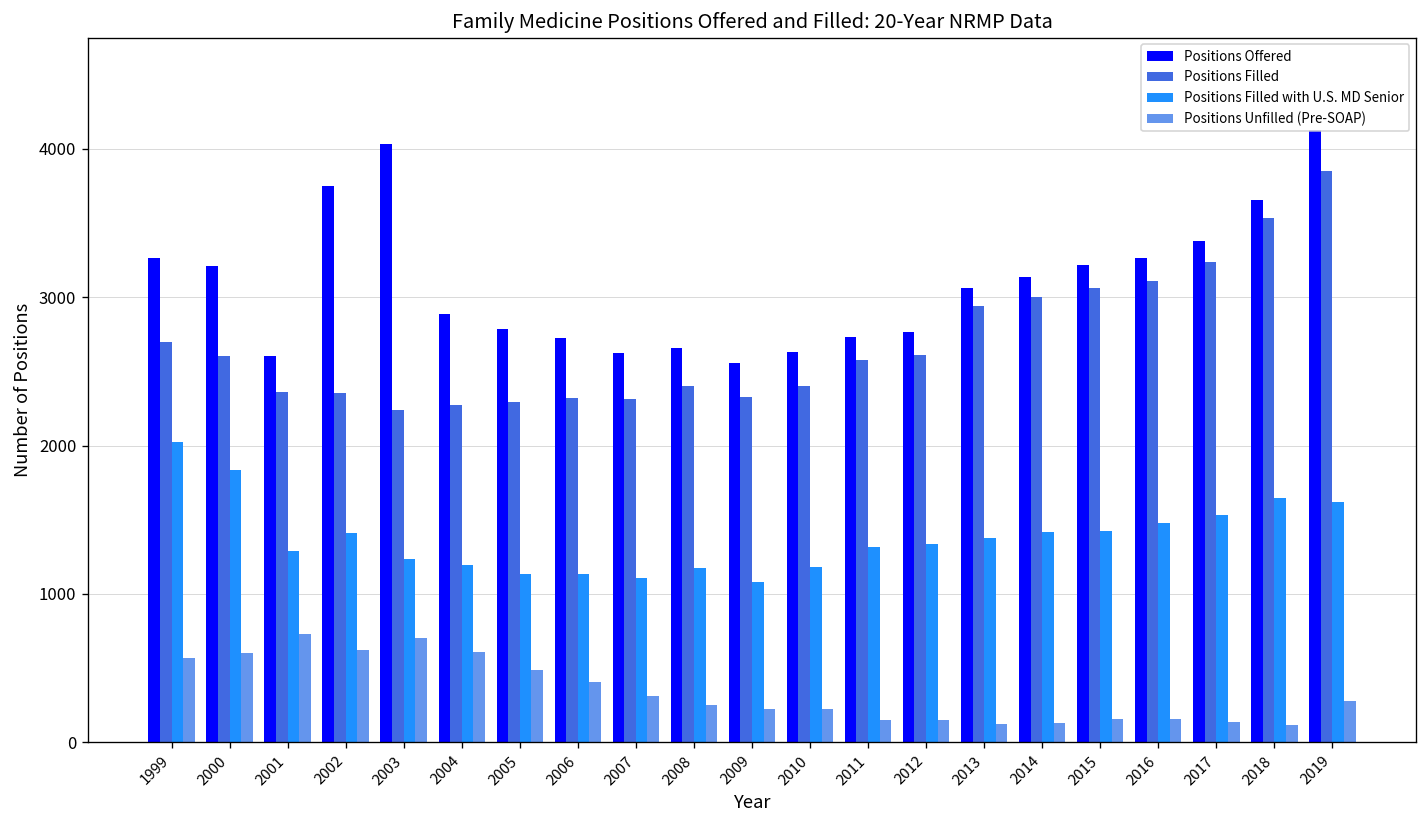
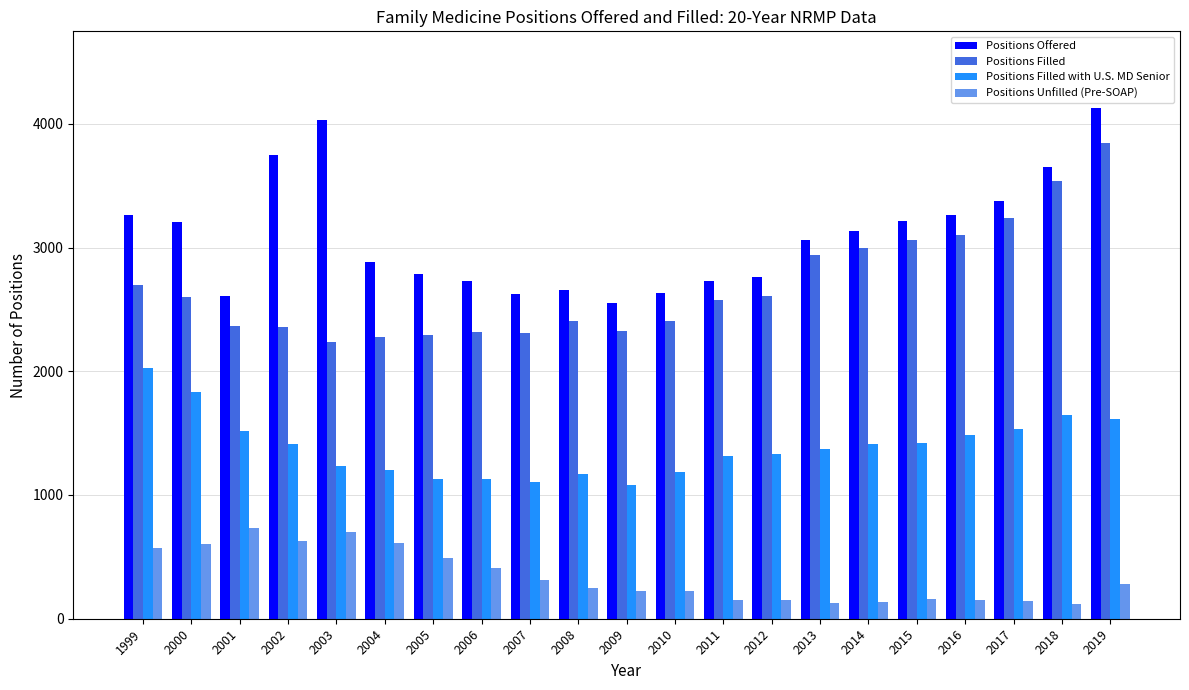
  {
    "Positions Offered": {
      "1999": 3270,
      "2000": 3210,
      "2001": 2610,
      "2002": 3750,
      "2003": 4030,
      "2004": 2880,
      "2005": 2780,
      "2006": 2730,
      "2007": 2620,
      "2008": 2650,
      "2009": 2560,
      "2010": 2630,
      "2011": 2730,
      "2012": 2760,
      "2013": 3060,
      "2014": 3130,
      "2015": 3220,
      "2016": 3260,
      "2017": 3380,
      "2018": 3650,
      "2019": 4130
    },
    "Positions Filled with U.S. MD Senior": {
      "1999": 2020,
      "2000": 1830,
-     "2001": 1290,
+     "2001": 1520,
      "2002": 1410,
      "2003": 1230,
      "2004": 1200,
      "2005": 1130,
      "2006": 1130,
      "2007": 1110,
      "2008": 1170,
      "2009": 1080,
      "2010": 1180,
      "2011": 1320,
      "2012": 1340,
      "2013": 1370,
      "2014": 1420,
      "2015": 1420,
      "2016": 1480,
      "2017": 1530,
      "2018": 1650,
      "2019": 1620
    }
  }
